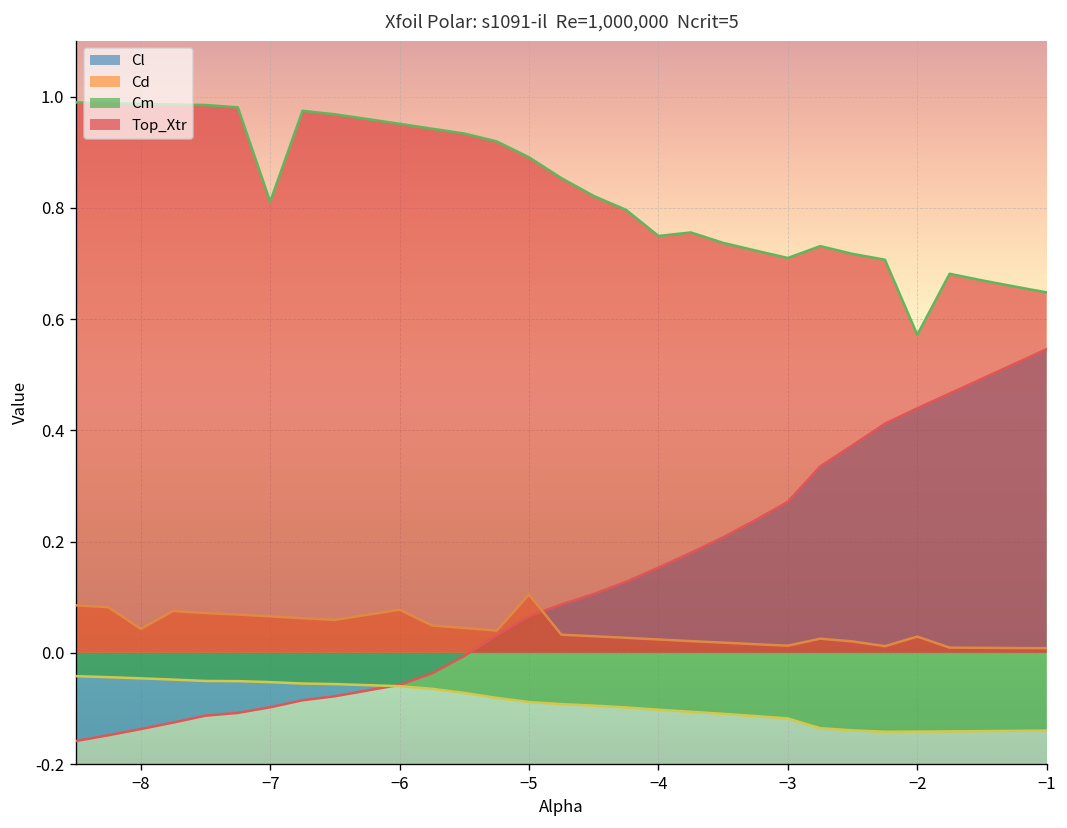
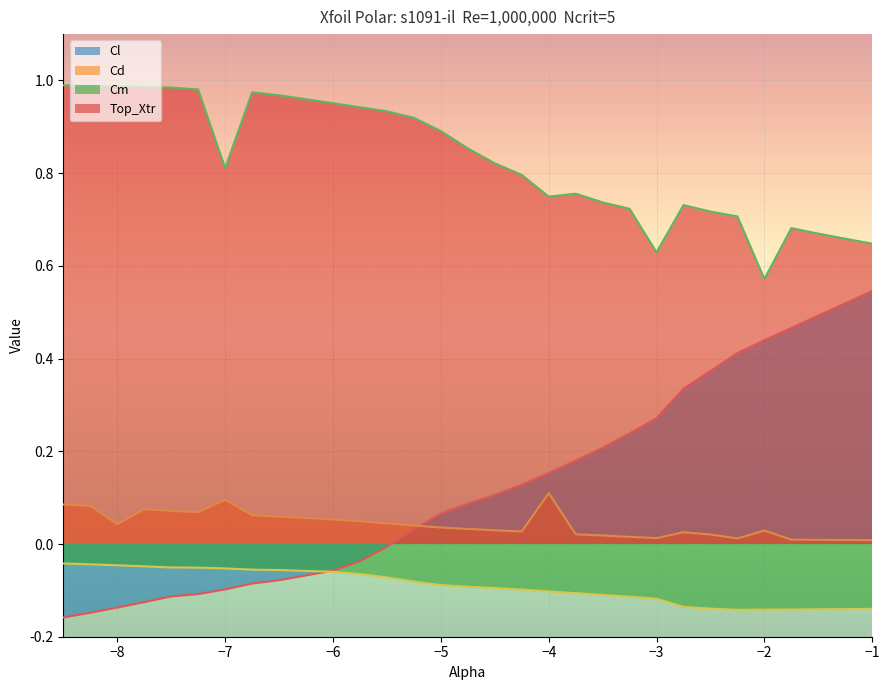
  {
    "Cd": {
      "−8": 0.04,
-     "−7": 0.07,
-     "−6": 0.08,
-     "−5": 0.10,
-     "−4": 0.02,
+     "−7": 0.10,
+     "−6": 0.05,
+     "−5": 0.04,
+     "−4": 0.11,
      "−3": 0.01,
      "−2": 0.03,
      "−1": 0.01
    },
    "Top_Xtr": {
      "−7": 0.81,
      "−6": 0.95,
      "−5": 0.89,
      "−4": 0.75,
-     "−3": 0.71,
+     "−3": 0.63,
      "−2": 0.57,
      "−1": 0.65
    }
  }
